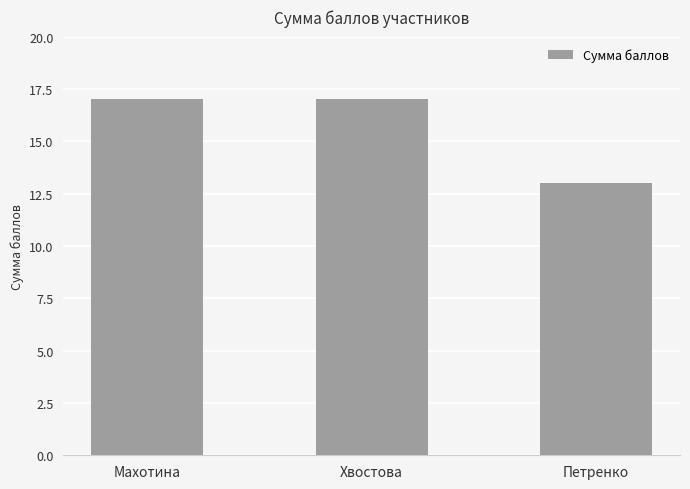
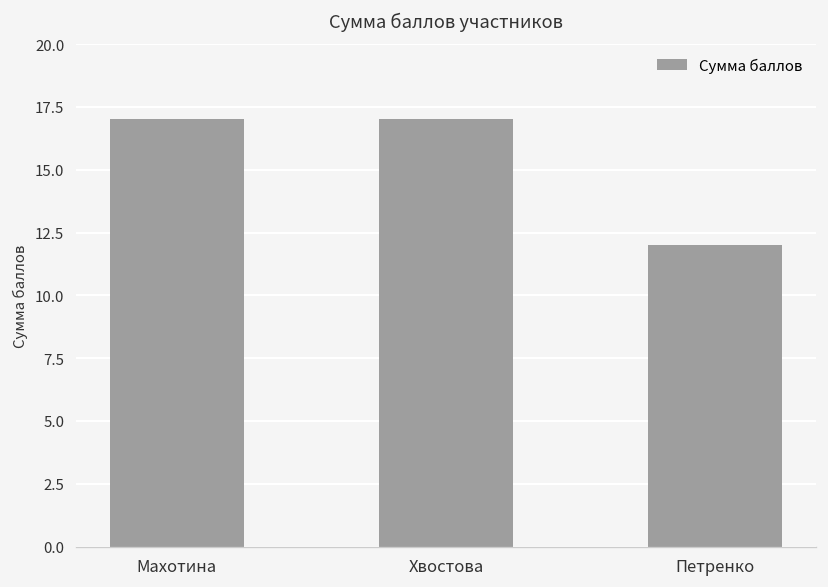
  {
    "Махотина": 17,
    "Хвостова": 17,
-   "Петренко": 13
+   "Петренко": 12
  }
